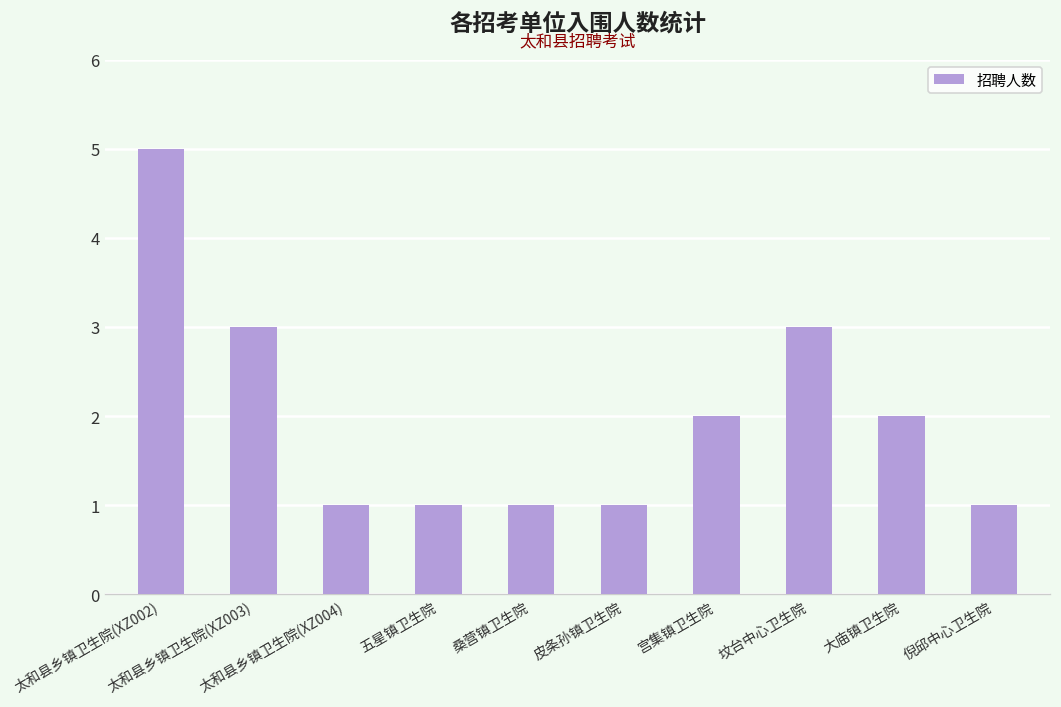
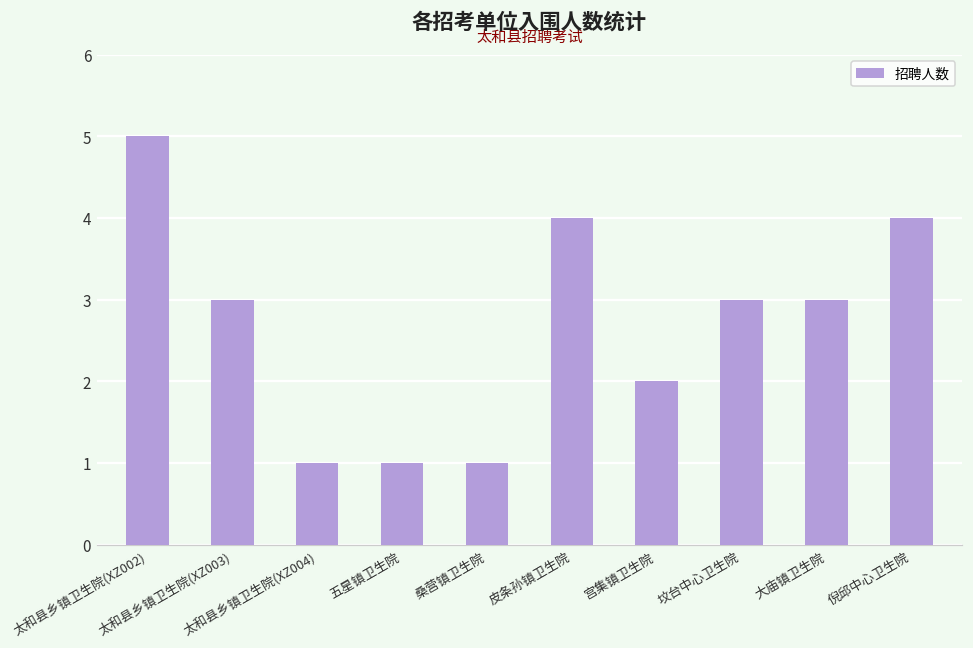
  {
    "太和县乡镇卫生院(XZ002)": 5,
    "太和县乡镇卫生院(XZ003)": 3,
    "太和县乡镇卫生院(XZ004)": 1,
    "五星镇卫生院": 1,
    "桑营镇卫生院": 1,
-   "皮条孙镇卫生院": 1,
+   "皮条孙镇卫生院": 4,
    "宫集镇卫生院": 2,
    "坟台中心卫生院": 3,
-   "大庙镇卫生院": 2,
-   "倪邱中心卫生院": 1
+   "大庙镇卫生院": 3,
+   "倪邱中心卫生院": 4
  }
